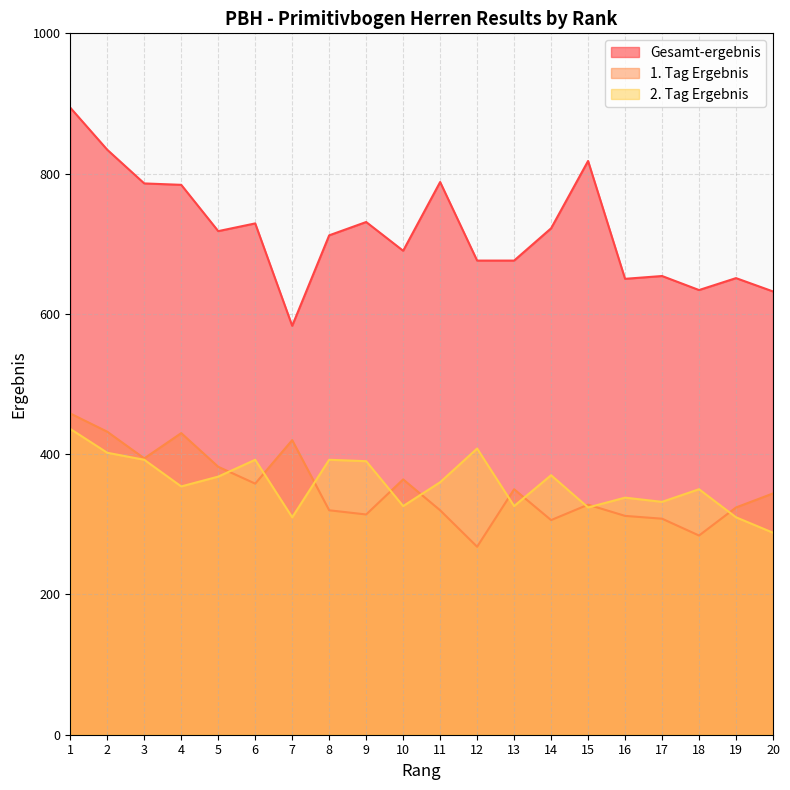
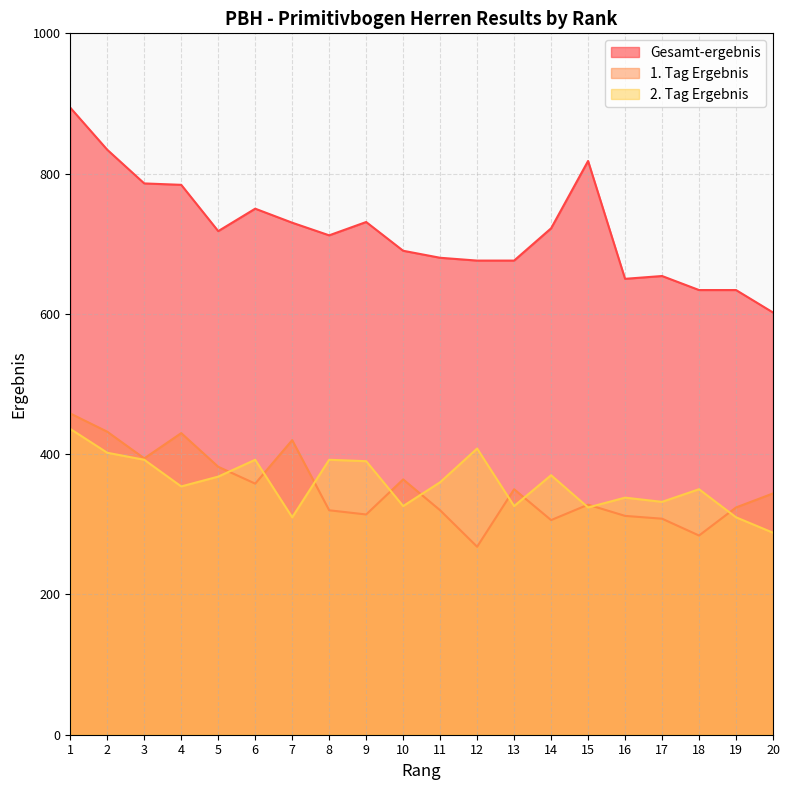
  {
    "Gesamt-ergebnis": {
      "1": 890,
      "2": 830,
      "3": 790,
      "4": 780,
      "5": 720,
-     "6": 730,
-     "7": 580,
+     "6": 750,
+     "7": 730,
      "8": 710,
      "9": 730,
      "10": 690,
-     "11": 790,
+     "11": 680,
      "12": 680,
      "13": 680,
      "14": 720,
      "15": 820,
      "16": 650,
      "17": 650,
      "18": 630,
-     "19": 650,
-     "20": 630
+     "19": 630,
+     "20": 600
    }
  }
